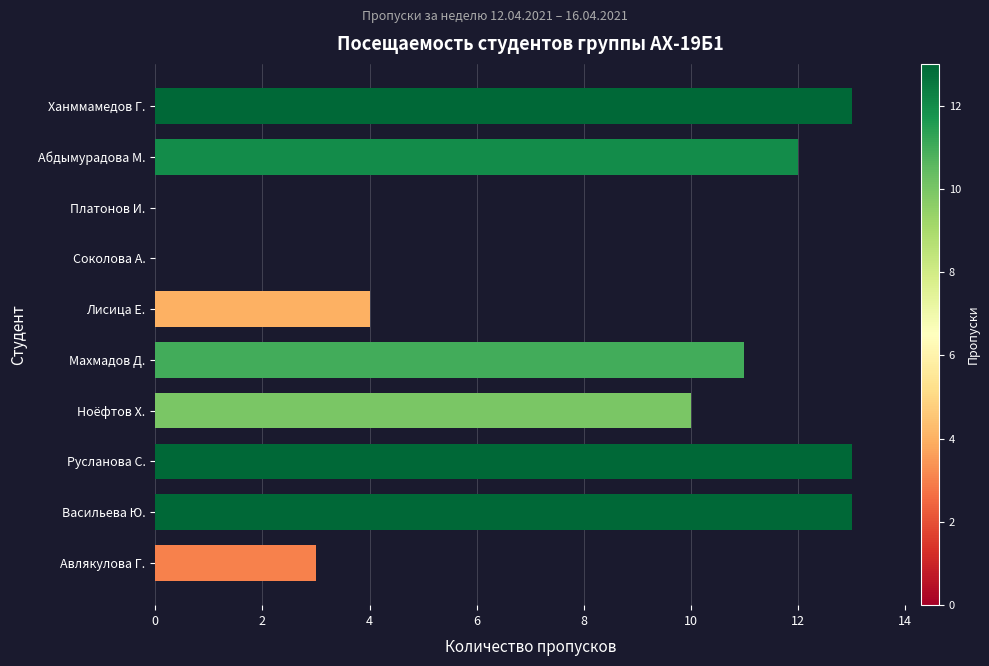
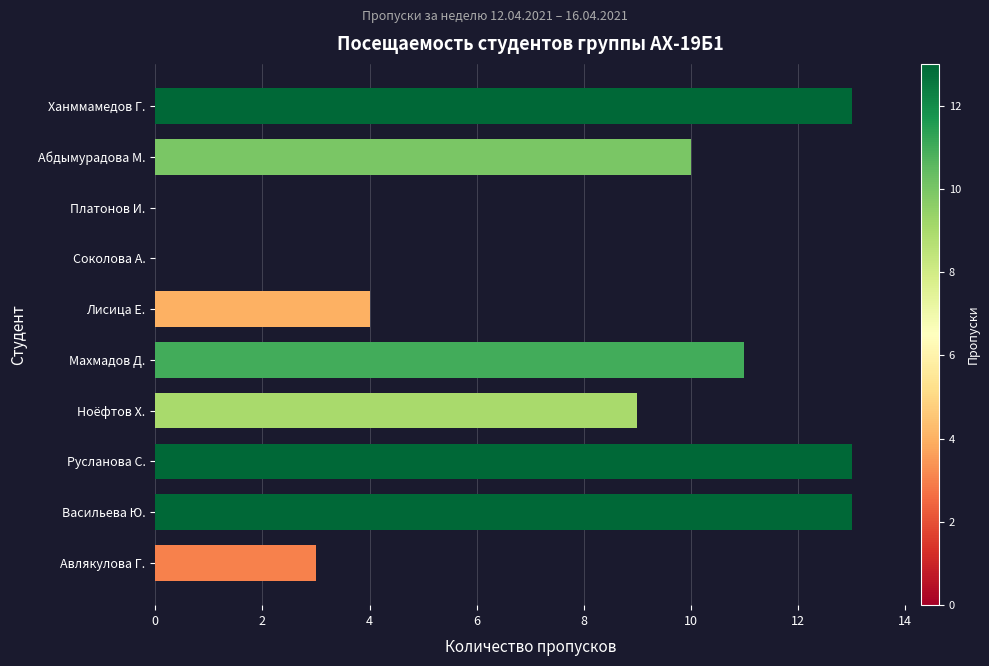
  {
    "Ханммамедов Г.": 13,
-   "Абдымурадова М.": 12,
+   "Абдымурадова М.": 10,
    "Платонов И.": 0,
    "Соколова А.": 0,
    "Лисица Е.": 4,
    "Махмадов Д.": 11,
-   "Ноёфтов Х.": 10,
+   "Ноёфтов Х.": 9,
    "Русланова С.": 13,
    "Васильева Ю.": 13,
    "Авлякулова Г.": 3
  }
